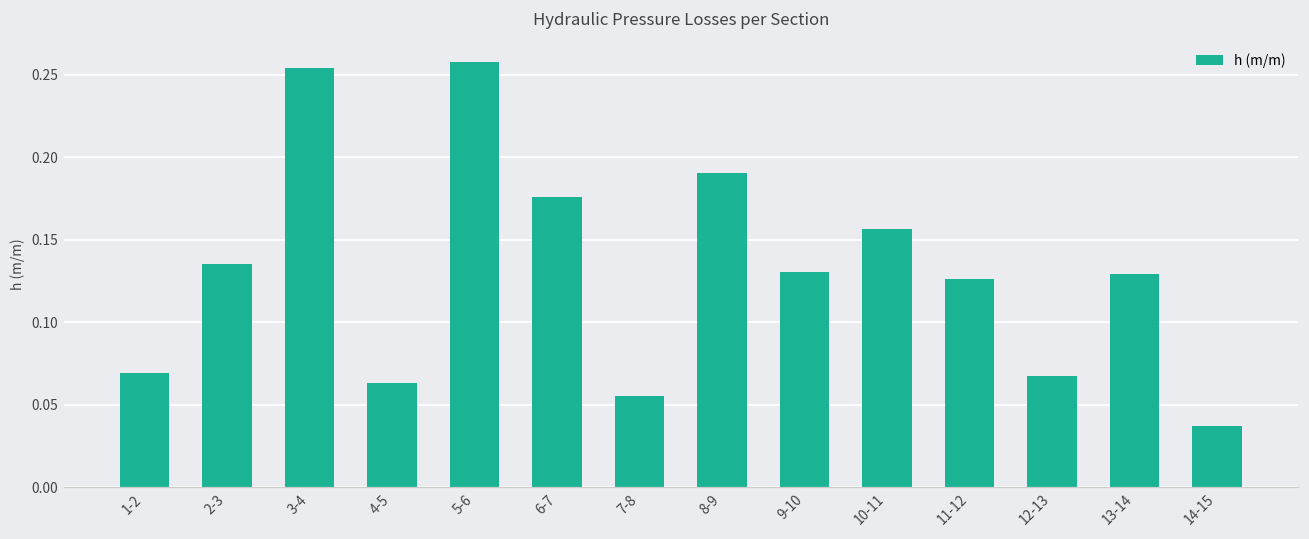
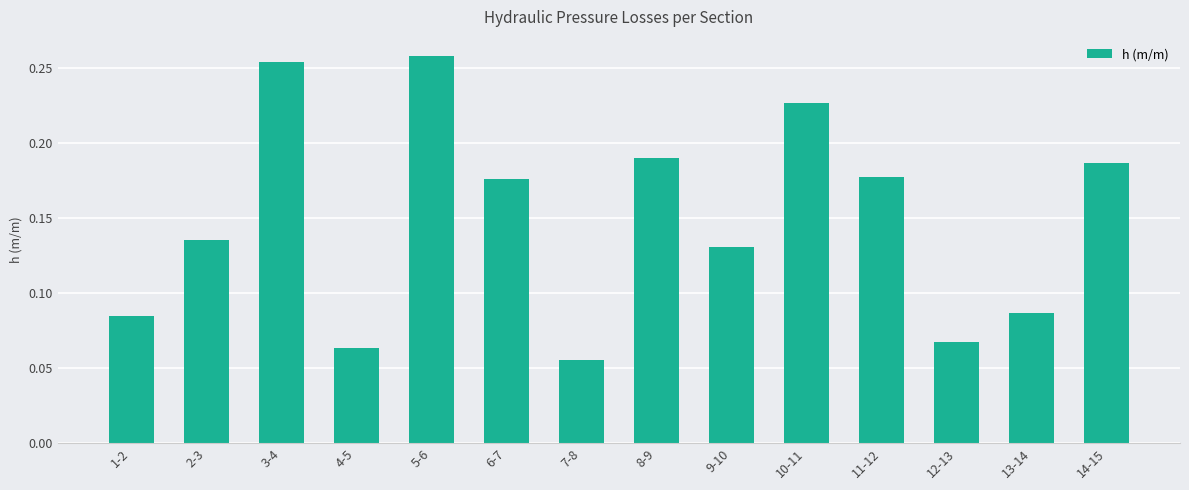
  {
-   "1-2": 0.069,
+   "1-2": 0.084,
    "2-3": 0.135,
    "3-4": 0.254,
    "4-5": 0.063,
    "5-6": 0.258,
    "6-7": 0.176,
    "7-8": 0.055,
    "8-9": 0.190,
    "9-10": 0.131,
-   "10-11": 0.157,
-   "11-12": 0.126,
+   "10-11": 0.226,
+   "11-12": 0.177,
    "12-13": 0.067,
-   "13-14": 0.129,
-   "14-15": 0.037
+   "13-14": 0.087,
+   "14-15": 0.186
  }
